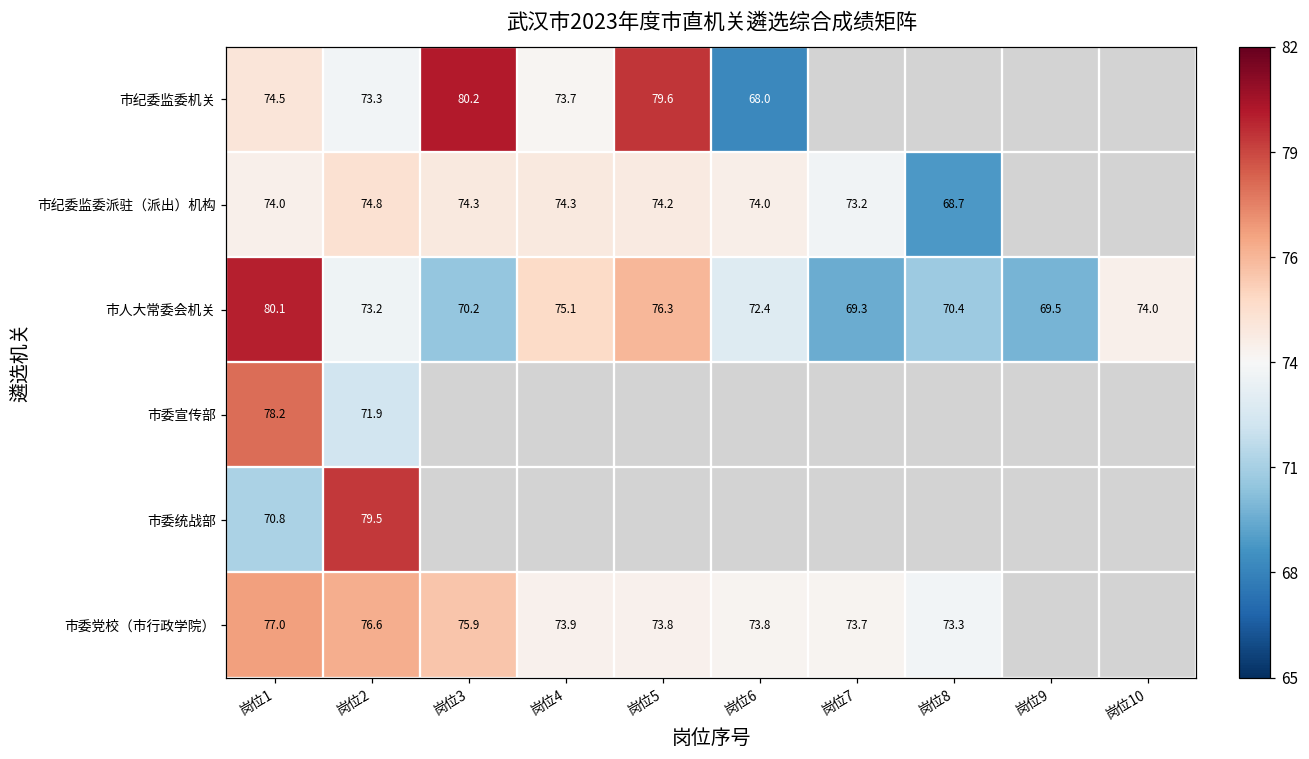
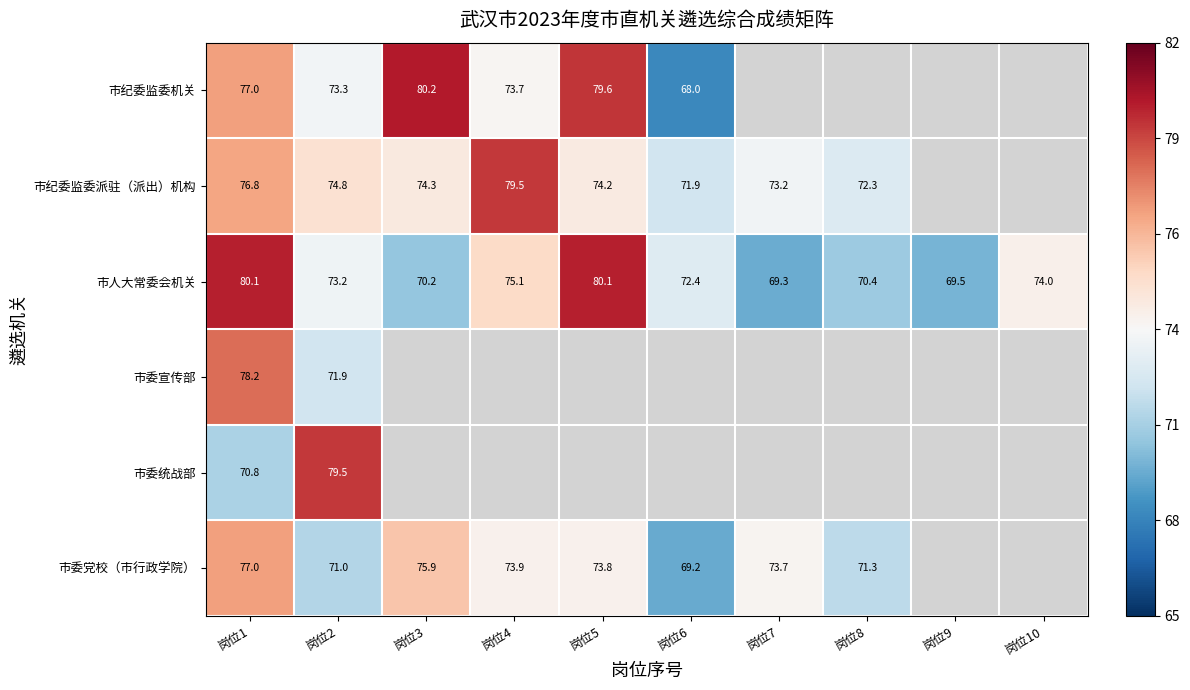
  {
    "市纪委监委机关": {
-     "岗位1": 74.5,
+     "岗位1": 77.0,
      "岗位2": 73.3,
      "岗位3": 80.2,
      "岗位4": 73.7,
      "岗位5": 79.6,
      "岗位6": 68.0
    },
    "市纪委监委派驻（派出）机构": {
-     "岗位1": 74.0,
+     "岗位1": 76.8,
      "岗位2": 74.8,
      "岗位3": 74.3,
-     "岗位4": 74.3,
+     "岗位4": 79.5,
      "岗位5": 74.2,
-     "岗位6": 74.0,
+     "岗位6": 71.9,
      "岗位7": 73.2,
-     "岗位8": 68.7
+     "岗位8": 72.3
    },
    "市人大常委会机关": {
      "岗位1": 80.1,
      "岗位2": 73.2,
      "岗位3": 70.2,
      "岗位4": 75.1,
-     "岗位5": 76.3,
+     "岗位5": 80.1,
      "岗位6": 72.4,
      "岗位7": 69.3,
      "岗位8": 70.4,
      "岗位9": 69.5,
      "岗位10": 74.0
    },
    "市委宣传部": {
      "岗位1": 78.2,
      "岗位2": 71.9
    },
    "市委统战部": {
      "岗位1": 70.8,
      "岗位2": 79.5
    },
    "市委党校（市行政学院）": {
      "岗位1": 77.0,
-     "岗位2": 76.6,
+     "岗位2": 71.0,
      "岗位3": 75.9,
      "岗位4": 73.9,
      "岗位5": 73.8,
-     "岗位6": 73.8,
+     "岗位6": 69.2,
      "岗位7": 73.7,
-     "岗位8": 73.3
+     "岗位8": 71.3
    }
  }
